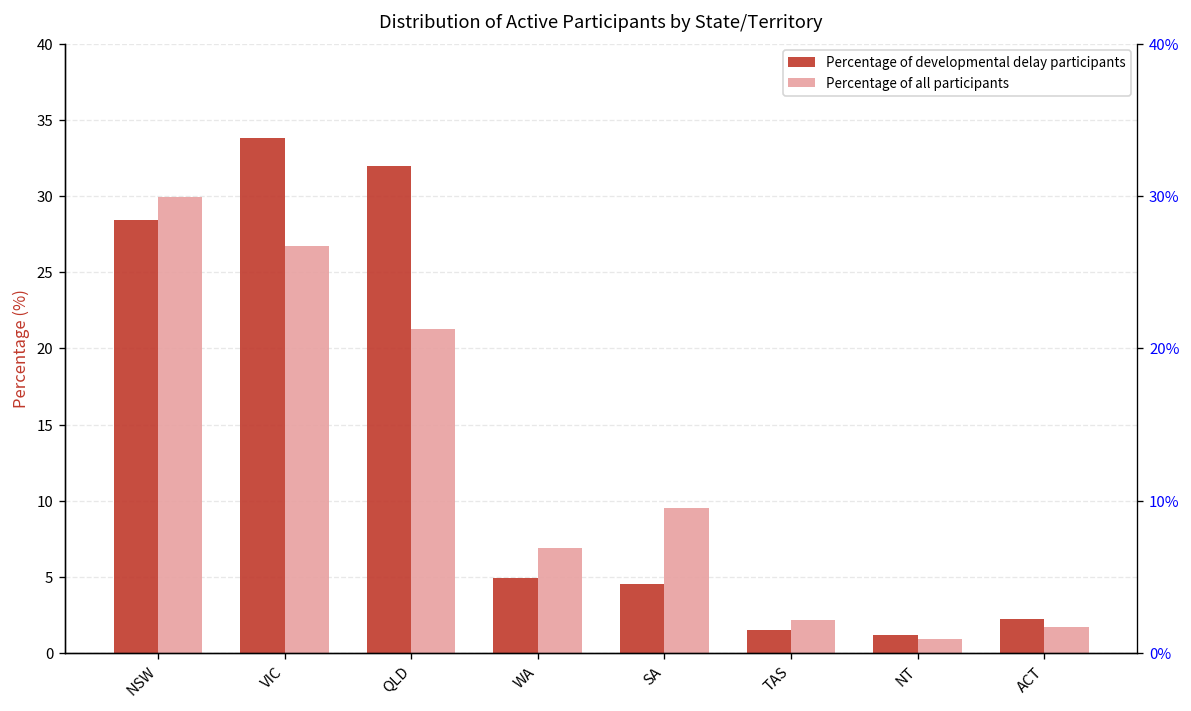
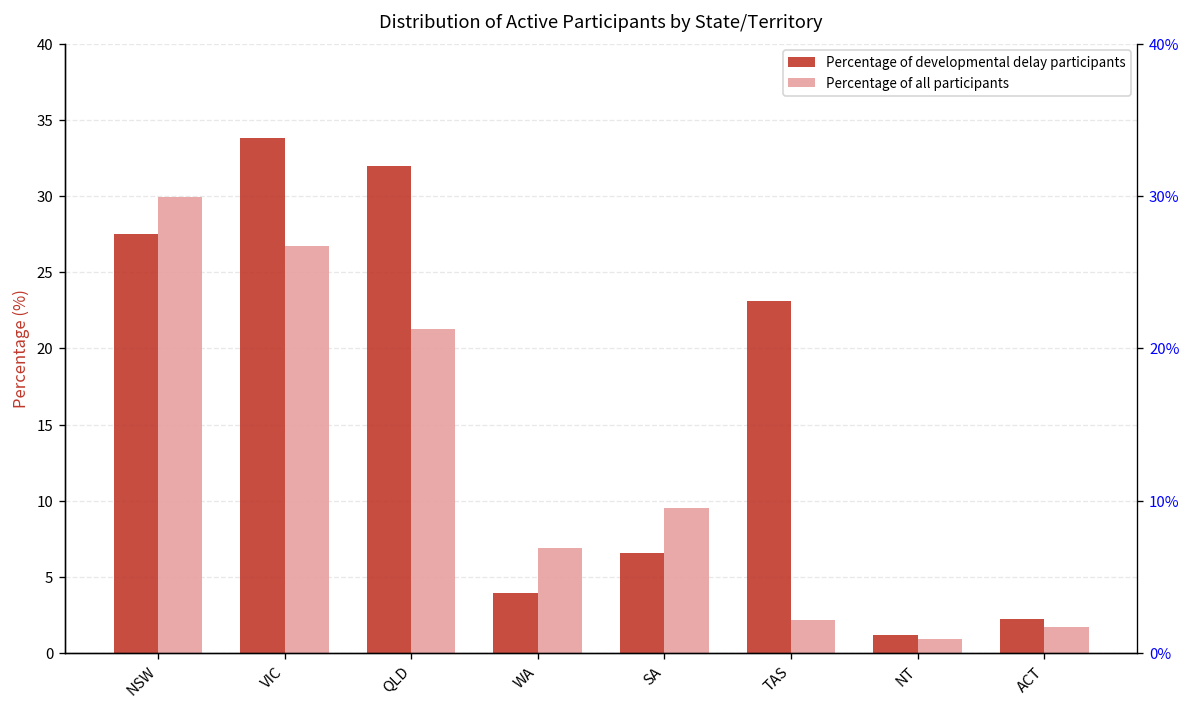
  {
    "Percentage of developmental delay participants": {
-     "NSW": 28.4,
+     "NSW": 27.5,
      "VIC": 33.8,
      "QLD": 31.9,
-     "WA": 4.9,
-     "SA": 4.5,
-     "TAS": 1.5,
+     "WA": 4.0,
+     "SA": 6.6,
+     "TAS": 23.1,
      "NT": 1.2,
      "ACT": 2.2
    },
    "Percentage of all participants": {
      "NSW": 30.0,
      "VIC": 26.7,
      "QLD": 21.3,
      "WA": 6.9,
      "SA": 9.5,
      "TAS": 2.2,
      "NT": 0.9,
      "ACT": 1.7
    }
  }
